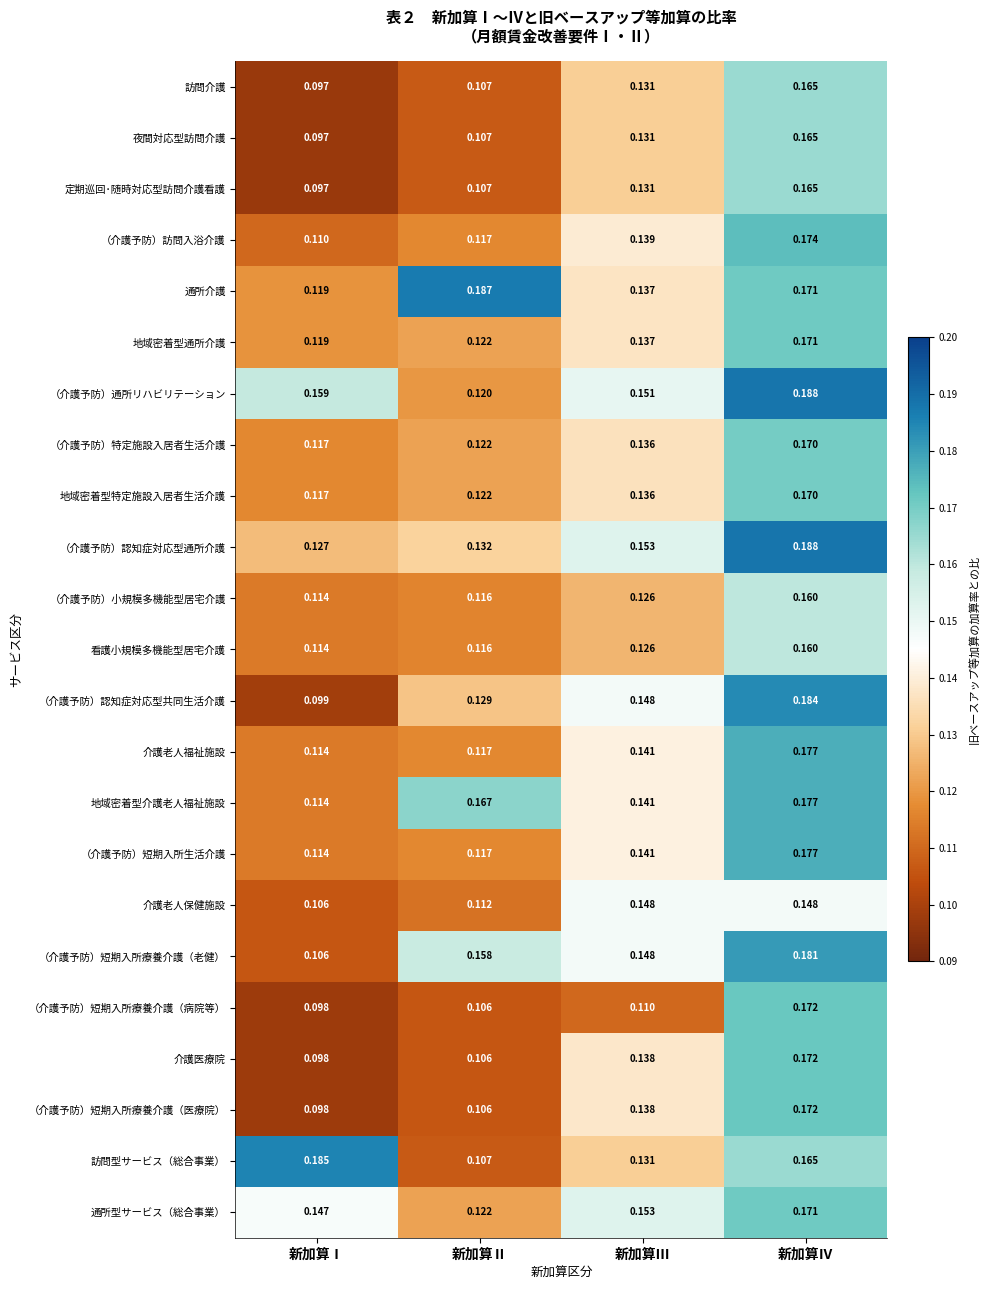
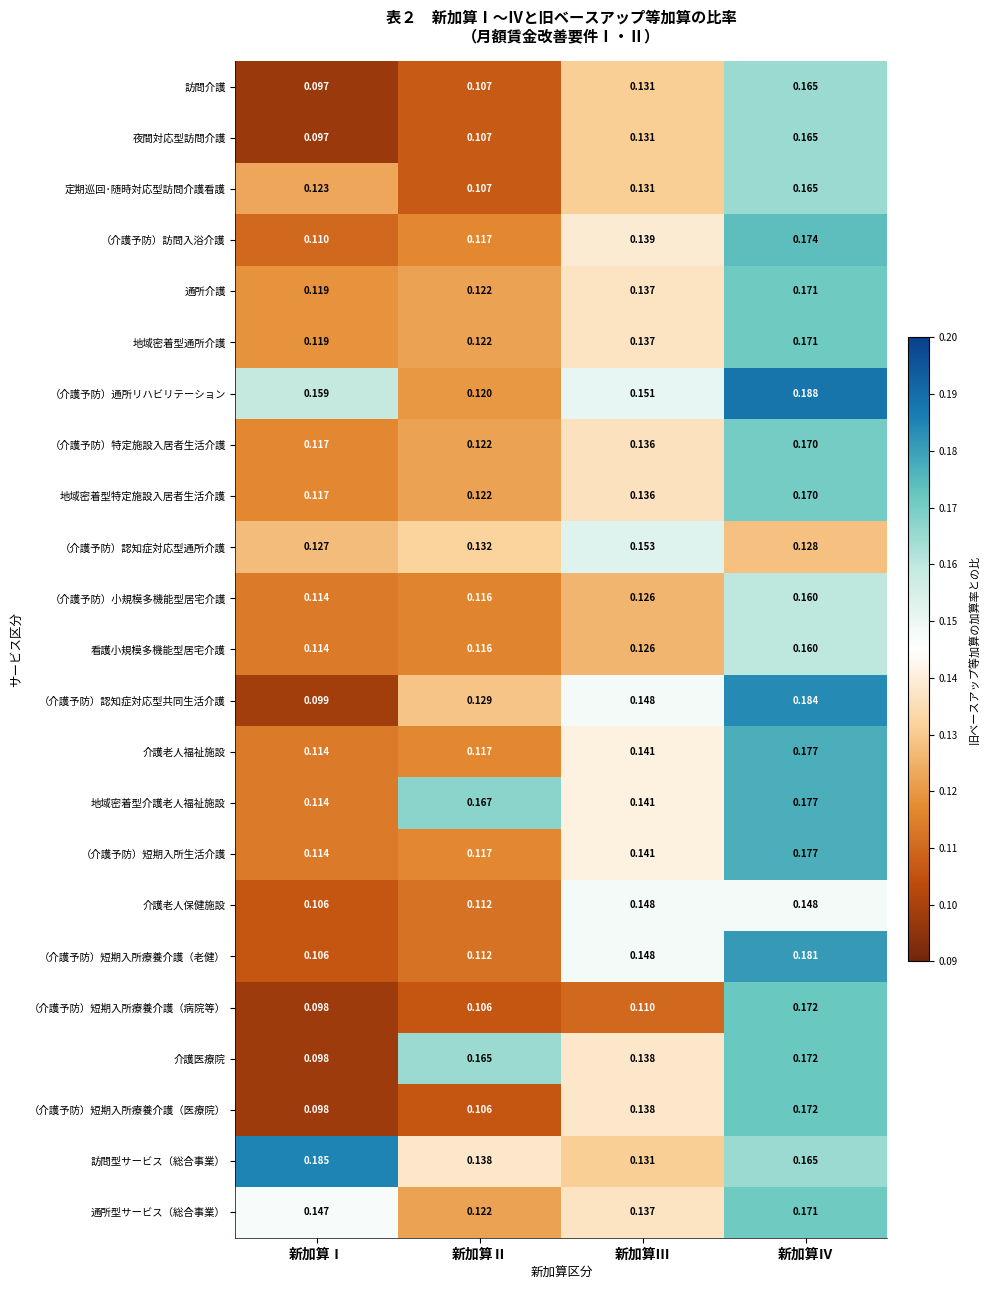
  {
    "訪問介護": {
      "新加算Ⅰ": 0.097,
      "新加算Ⅱ": 0.107,
      "新加算Ⅲ": 0.131,
      "新加算Ⅳ": 0.165
    },
    "夜間対応型訪問介護": {
      "新加算Ⅰ": 0.097,
      "新加算Ⅱ": 0.107,
      "新加算Ⅲ": 0.131,
      "新加算Ⅳ": 0.165
    },
    "定期巡回･随時対応型訪問介護看護": {
-     "新加算Ⅰ": 0.097,
+     "新加算Ⅰ": 0.123,
      "新加算Ⅱ": 0.107,
      "新加算Ⅲ": 0.131,
      "新加算Ⅳ": 0.165
    },
    "（介護予防）訪問入浴介護": {
      "新加算Ⅰ": 0.110,
      "新加算Ⅱ": 0.117,
      "新加算Ⅲ": 0.139,
      "新加算Ⅳ": 0.174
    },
    "通所介護": {
      "新加算Ⅰ": 0.119,
-     "新加算Ⅱ": 0.187,
+     "新加算Ⅱ": 0.122,
      "新加算Ⅲ": 0.137,
      "新加算Ⅳ": 0.171
    },
    "地域密着型通所介護": {
      "新加算Ⅰ": 0.119,
      "新加算Ⅱ": 0.122,
      "新加算Ⅲ": 0.137,
      "新加算Ⅳ": 0.171
    },
    "（介護予防）通所リハビリテーション": {
      "新加算Ⅰ": 0.159,
      "新加算Ⅱ": 0.120,
      "新加算Ⅲ": 0.151,
      "新加算Ⅳ": 0.188
    },
    "（介護予防）特定施設入居者生活介護": {
      "新加算Ⅰ": 0.117,
      "新加算Ⅱ": 0.122,
      "新加算Ⅲ": 0.136,
      "新加算Ⅳ": 0.170
    },
    "地域密着型特定施設入居者生活介護": {
      "新加算Ⅰ": 0.117,
      "新加算Ⅱ": 0.122,
      "新加算Ⅲ": 0.136,
      "新加算Ⅳ": 0.170
    },
    "（介護予防）認知症対応型通所介護": {
      "新加算Ⅰ": 0.127,
      "新加算Ⅱ": 0.132,
      "新加算Ⅲ": 0.153,
-     "新加算Ⅳ": 0.188
+     "新加算Ⅳ": 0.128
    },
    "（介護予防）小規模多機能型居宅介護": {
      "新加算Ⅰ": 0.114,
      "新加算Ⅱ": 0.116,
      "新加算Ⅲ": 0.126,
      "新加算Ⅳ": 0.160
    },
    "看護小規模多機能型居宅介護": {
      "新加算Ⅰ": 0.114,
      "新加算Ⅱ": 0.116,
      "新加算Ⅲ": 0.126,
      "新加算Ⅳ": 0.160
    },
    "（介護予防）認知症対応型共同生活介護": {
      "新加算Ⅰ": 0.099,
      "新加算Ⅱ": 0.129,
      "新加算Ⅲ": 0.148,
      "新加算Ⅳ": 0.184
    },
    "介護老人福祉施設": {
      "新加算Ⅰ": 0.114,
      "新加算Ⅱ": 0.117,
      "新加算Ⅲ": 0.141,
      "新加算Ⅳ": 0.177
    },
    "地域密着型介護老人福祉施設": {
      "新加算Ⅰ": 0.114,
      "新加算Ⅱ": 0.167,
      "新加算Ⅲ": 0.141,
      "新加算Ⅳ": 0.177
    },
    "（介護予防）短期入所生活介護": {
      "新加算Ⅰ": 0.114,
      "新加算Ⅱ": 0.117,
      "新加算Ⅲ": 0.141,
      "新加算Ⅳ": 0.177
    },
    "介護老人保健施設": {
      "新加算Ⅰ": 0.106,
      "新加算Ⅱ": 0.112,
      "新加算Ⅲ": 0.148,
      "新加算Ⅳ": 0.148
    },
    "（介護予防）短期入所療養介護（老健）": {
      "新加算Ⅰ": 0.106,
-     "新加算Ⅱ": 0.158,
+     "新加算Ⅱ": 0.112,
      "新加算Ⅲ": 0.148,
      "新加算Ⅳ": 0.181
    },
    "（介護予防）短期入所療養介護（病院等）": {
      "新加算Ⅰ": 0.098,
      "新加算Ⅱ": 0.106,
      "新加算Ⅲ": 0.110,
      "新加算Ⅳ": 0.172
    },
    "介護医療院": {
      "新加算Ⅰ": 0.098,
-     "新加算Ⅱ": 0.106,
+     "新加算Ⅱ": 0.165,
      "新加算Ⅲ": 0.138,
      "新加算Ⅳ": 0.172
    },
    "（介護予防）短期入所療養介護（医療院）": {
      "新加算Ⅰ": 0.098,
      "新加算Ⅱ": 0.106,
      "新加算Ⅲ": 0.138,
      "新加算Ⅳ": 0.172
    },
    "訪問型サービス（総合事業）": {
      "新加算Ⅰ": 0.185,
-     "新加算Ⅱ": 0.107,
+     "新加算Ⅱ": 0.138,
      "新加算Ⅲ": 0.131,
      "新加算Ⅳ": 0.165
    },
    "通所型サービス（総合事業）": {
      "新加算Ⅰ": 0.147,
      "新加算Ⅱ": 0.122,
-     "新加算Ⅲ": 0.153,
+     "新加算Ⅲ": 0.137,
      "新加算Ⅳ": 0.171
    }
  }
